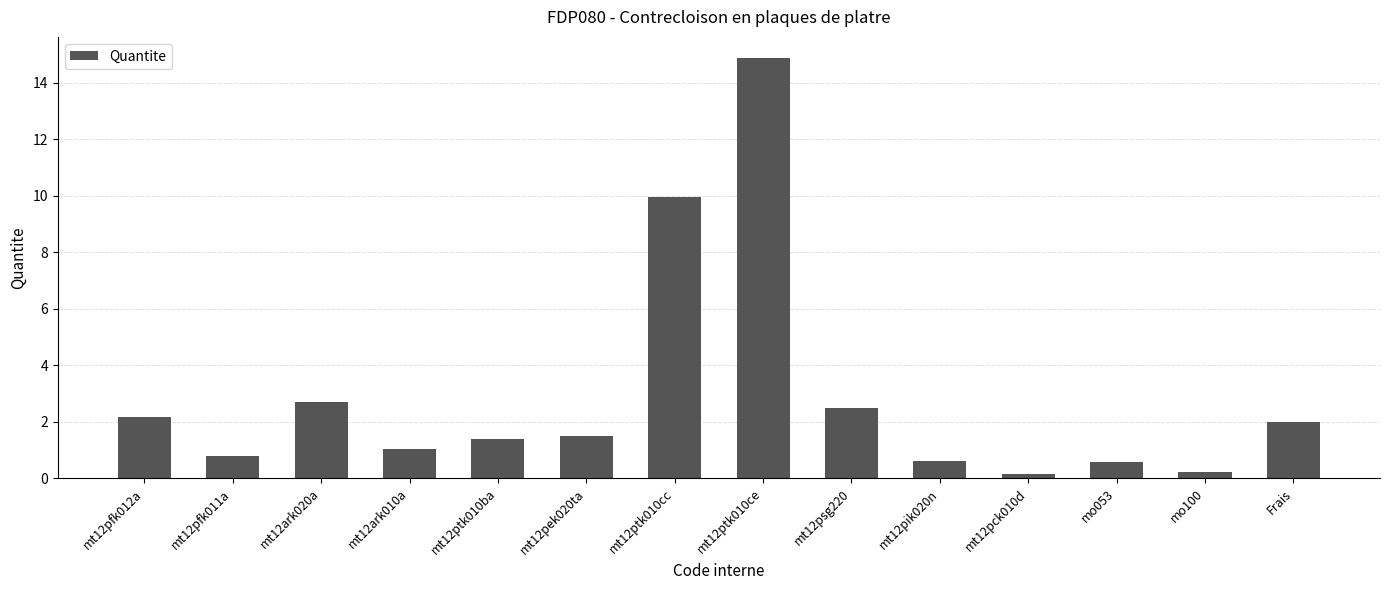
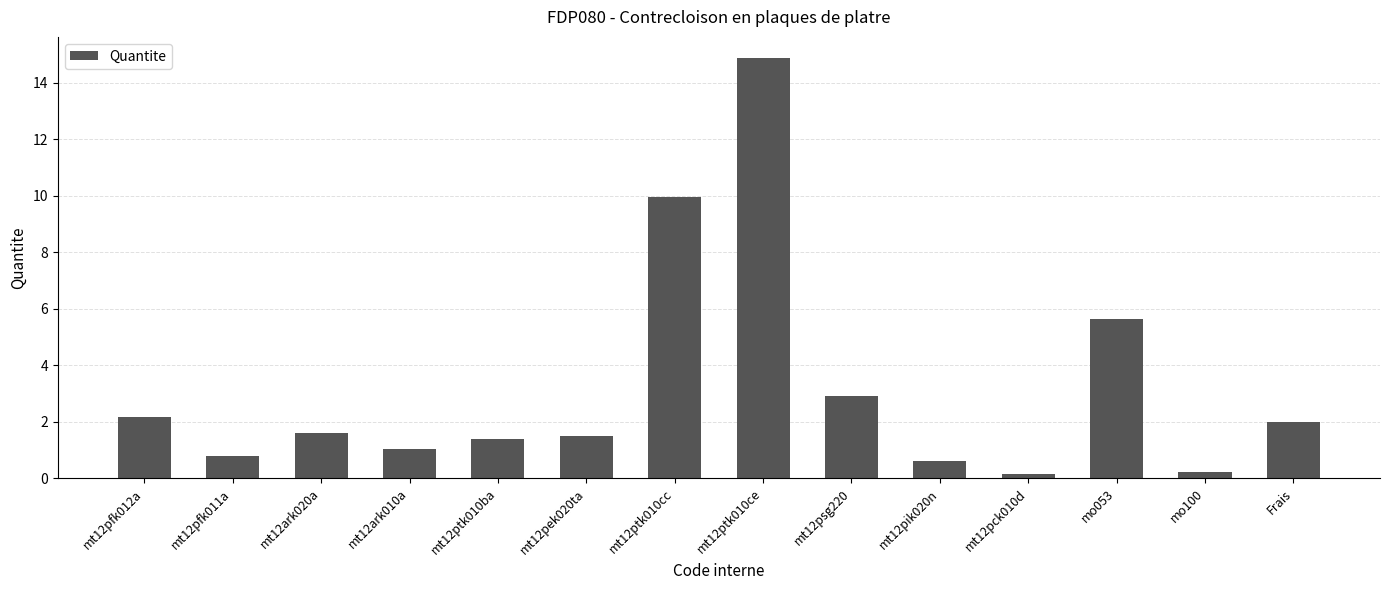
  {
    "mt12pfk012a": 2.2,
    "mt12pfk011a": 0.8,
-   "mt12ark020a": 2.7,
+   "mt12ark020a": 1.6,
    "mt12ark010a": 1.1,
    "mt12ptk010ba": 1.4,
    "mt12pek020ta": 1.5,
    "mt12ptk010cc": 10.0,
    "mt12ptk010ce": 14.9,
-   "mt12psg220": 2.5,
+   "mt12psg220": 2.9,
    "mt12pik020n": 0.6,
    "mt12pck010d": 0.2,
-   "mo053": 0.6,
+   "mo053": 5.6,
    "mo100": 0.2,
    "Frais": 2.0
  }
